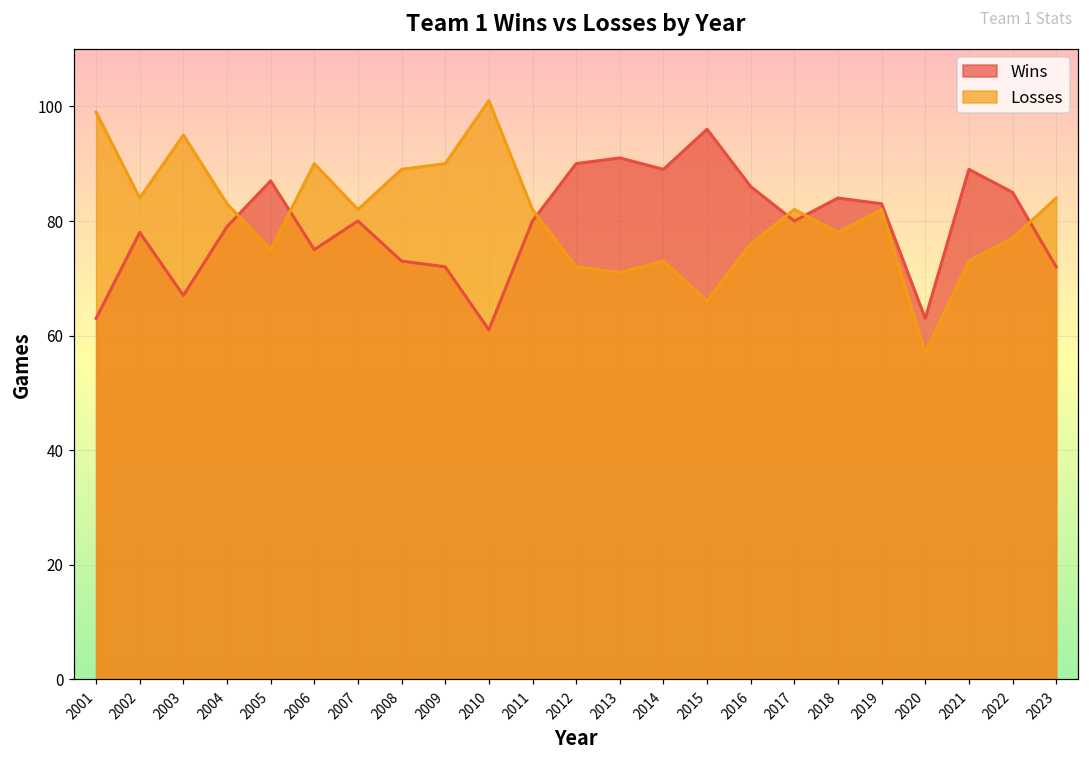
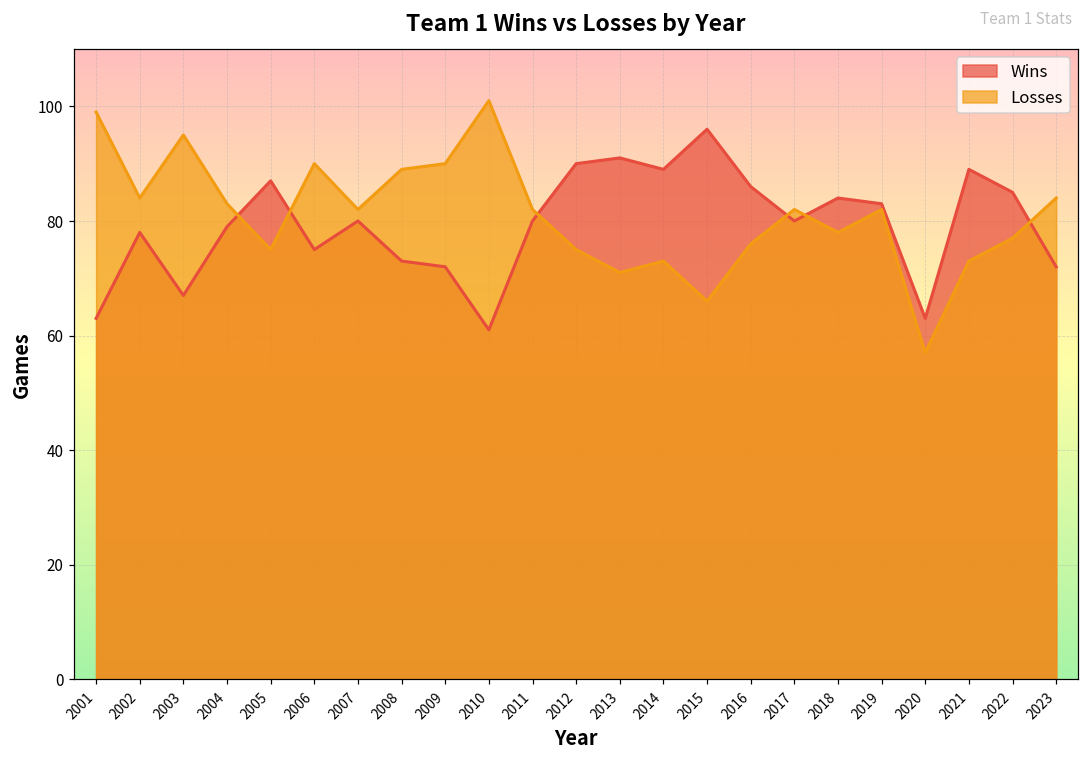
  {
    "Wins": {
      "2001": 63,
      "2002": 78,
      "2003": 67,
      "2004": 79,
      "2005": 87,
      "2006": 75,
      "2007": 80,
      "2008": 73,
      "2009": 72,
      "2010": 61,
      "2011": 80,
      "2012": 90,
      "2013": 91,
      "2014": 89,
      "2015": 96,
      "2016": 86,
      "2017": 80,
      "2018": 84,
      "2019": 83,
      "2020": 63,
      "2021": 89,
      "2022": 85,
      "2023": 72
    },
    "Losses": {
      "2001": 99,
      "2002": 84,
      "2003": 95,
      "2004": 83,
      "2005": 75,
      "2006": 90,
      "2007": 82,
      "2008": 89,
      "2009": 90,
      "2010": 101,
      "2011": 82,
-     "2012": 72,
+     "2012": 75,
      "2013": 71,
      "2014": 73,
      "2015": 66,
      "2016": 76,
      "2017": 82,
      "2018": 78,
      "2019": 82,
      "2020": 57,
      "2021": 73,
      "2022": 77,
      "2023": 84
    }
  }
